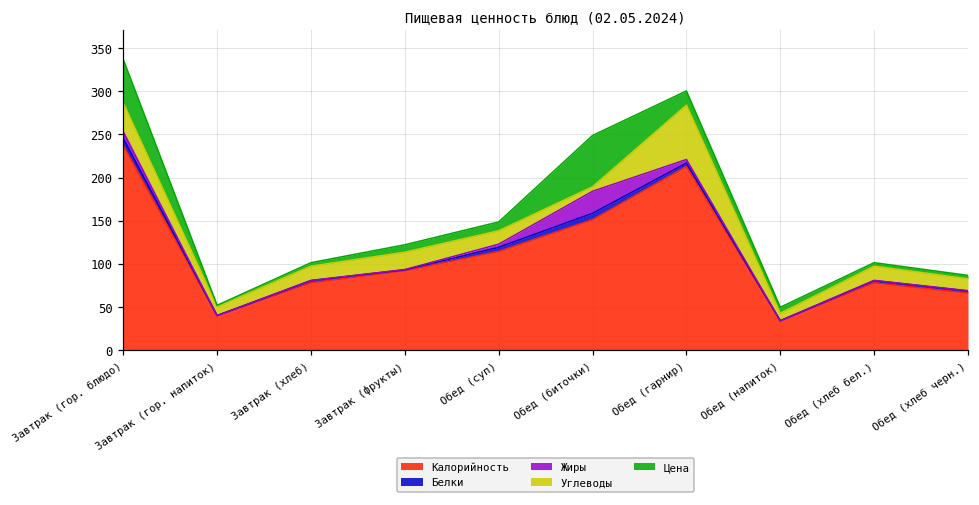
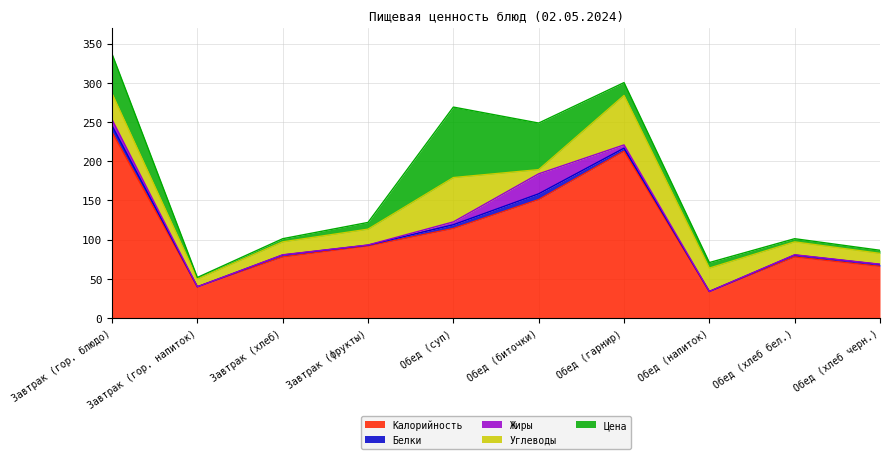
  {
    "Калорийность": {
      "Завтрак (гор. блюдо)": 240,
      "Обед (суп)": 110,
      "Обед (биточки)": 150,
      "Обед (гарнир)": 210
    },
    "Белки": {
      "Завтрак (гор. блюдо)": 10,
      "Обед (суп)": 0,
      "Обед (биточки)": 10,
      "Обед (гарнир)": 0
    },
    "Жиры": {
      "Завтрак (гор. блюдо)": 10,
      "Обед (суп)": 0,
      "Обед (биточки)": 30,
      "Обед (гарнир)": 0
    },
    "Углеводы": {
      "Завтрак (гор. блюдо)": 30,
      "Завтрак (хлеб)": 20,
      "Завтрак (фрукты)": 20,
-     "Обед (суп)": 20,
+     "Обед (суп)": 60,
      "Обед (биточки)": 10,
      "Обед (гарнир)": 60,
-     "Обед (напиток)": 10,
+     "Обед (напиток)": 30,
      "Обед (хлеб бел.)": 20,
      "Обед (хлеб черн.)": 10
    },
    "Цена": {
      "Завтрак (гор. блюдо)": 50,
      "Завтрак (хлеб)": 0,
      "Завтрак (фрукты)": 10,
-     "Обед (суп)": 10,
+     "Обед (суп)": 90,
      "Обед (биточки)": 60,
      "Обед (гарнир)": 20,
      "Обед (напиток)": 10,
      "Обед (хлеб бел.)": 0,
      "Обед (хлеб черн.)": 0
    }
  }
